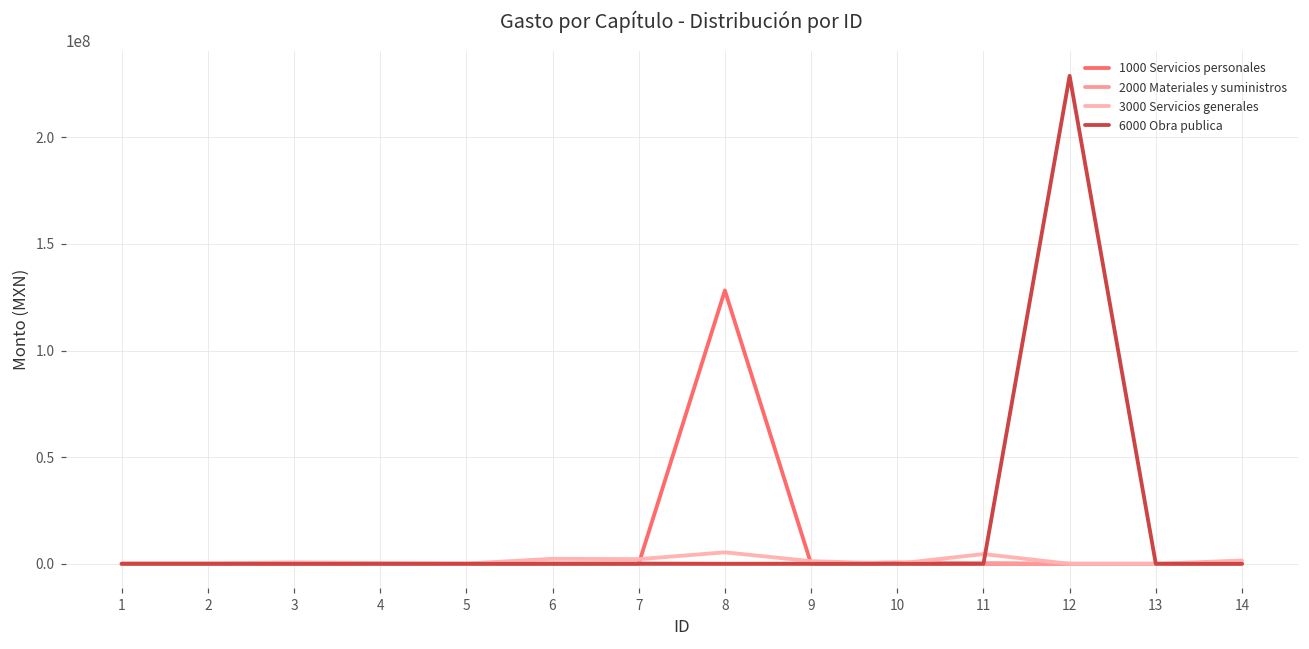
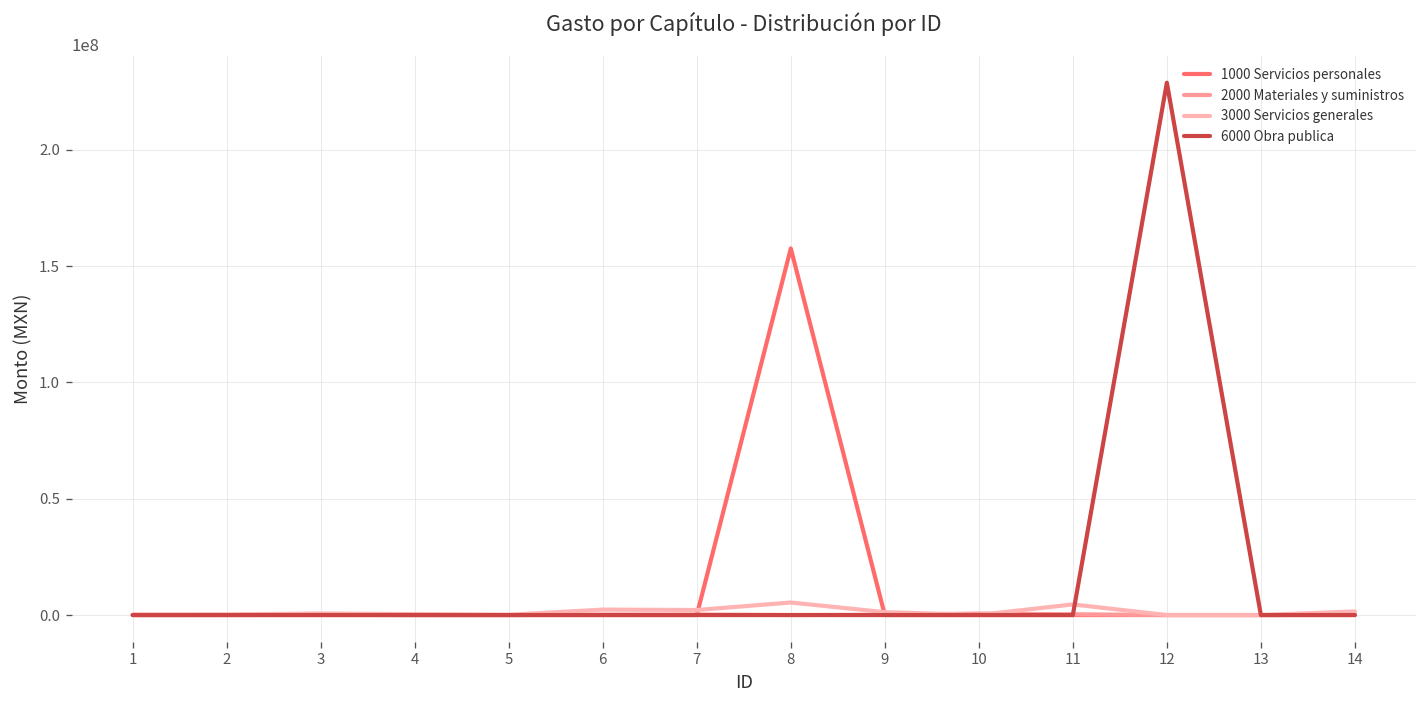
  {
    "1000 Servicios personales": {
-     "8": 128000000
+     "8": 158000000
    },
    "6000 Obra publica": {
      "12": 229000000
    }
  }
